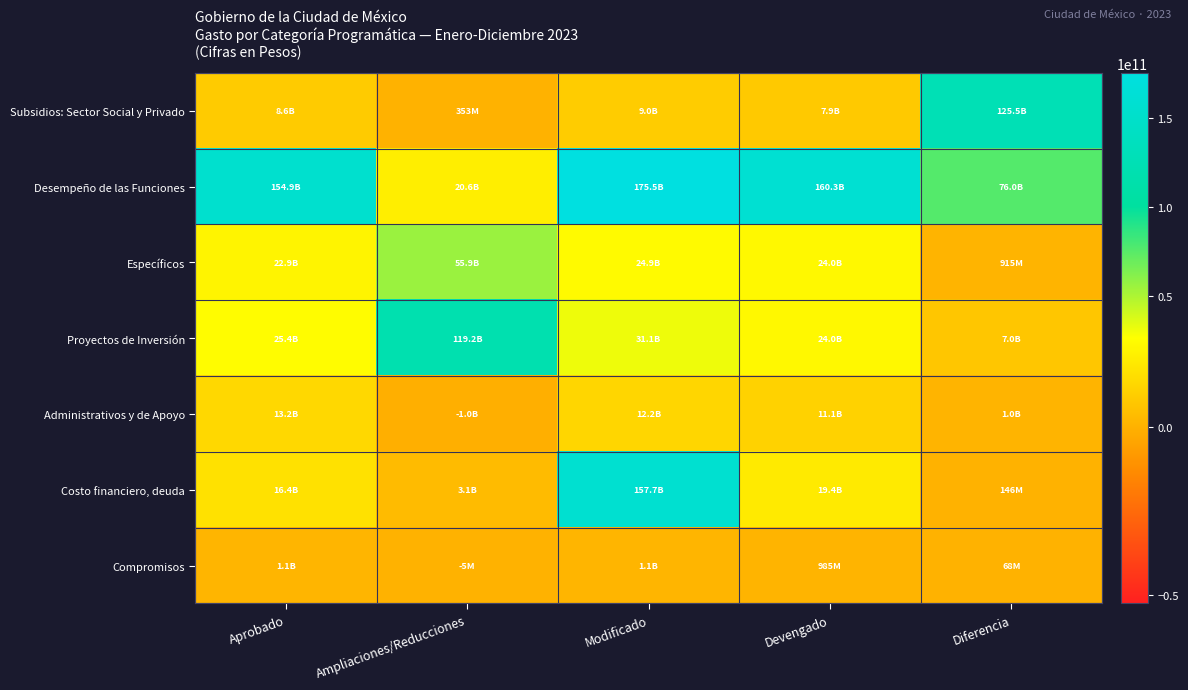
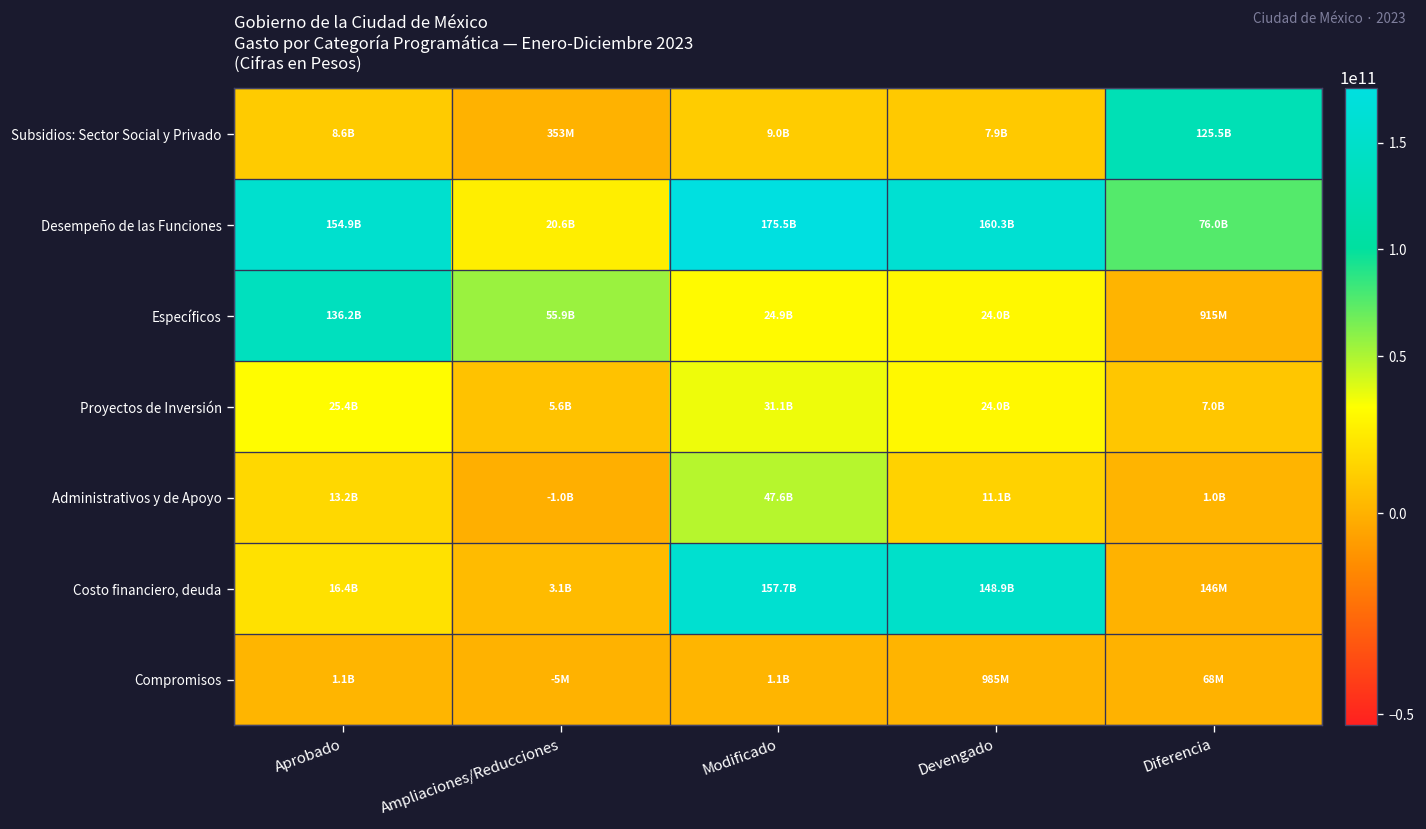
  {
    "Específicos": {
-     "Aprobado": "22.9B"
+     "Aprobado": "136.2B"
    },
    "Proyectos de Inversión": {
-     "Ampliaciones/Reducciones": "119.2B"
+     "Ampliaciones/Reducciones": "5.6B"
    },
    "Administrativos y de Apoyo": {
-     "Modificado": "12.2B"
+     "Modificado": "47.6B"
    },
    "Costo financiero, deuda": {
-     "Devengado": "19.4B"
+     "Devengado": "148.9B"
    }
  }
